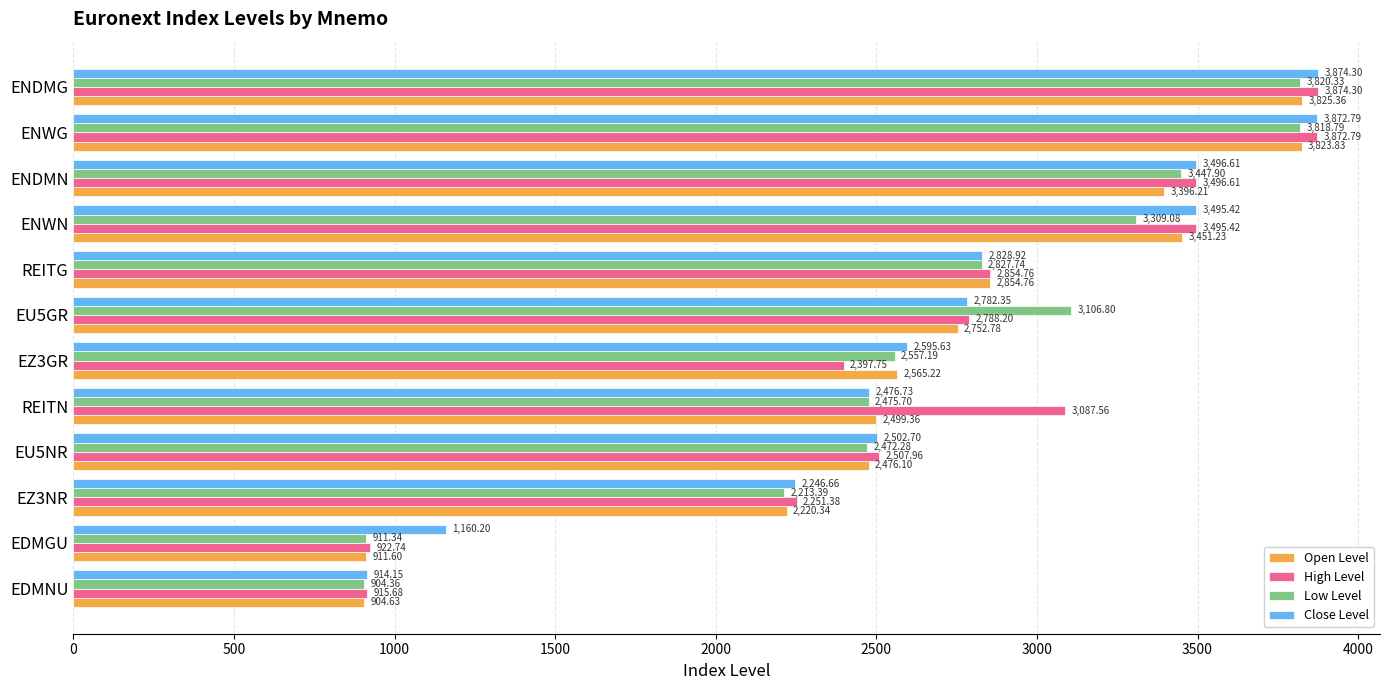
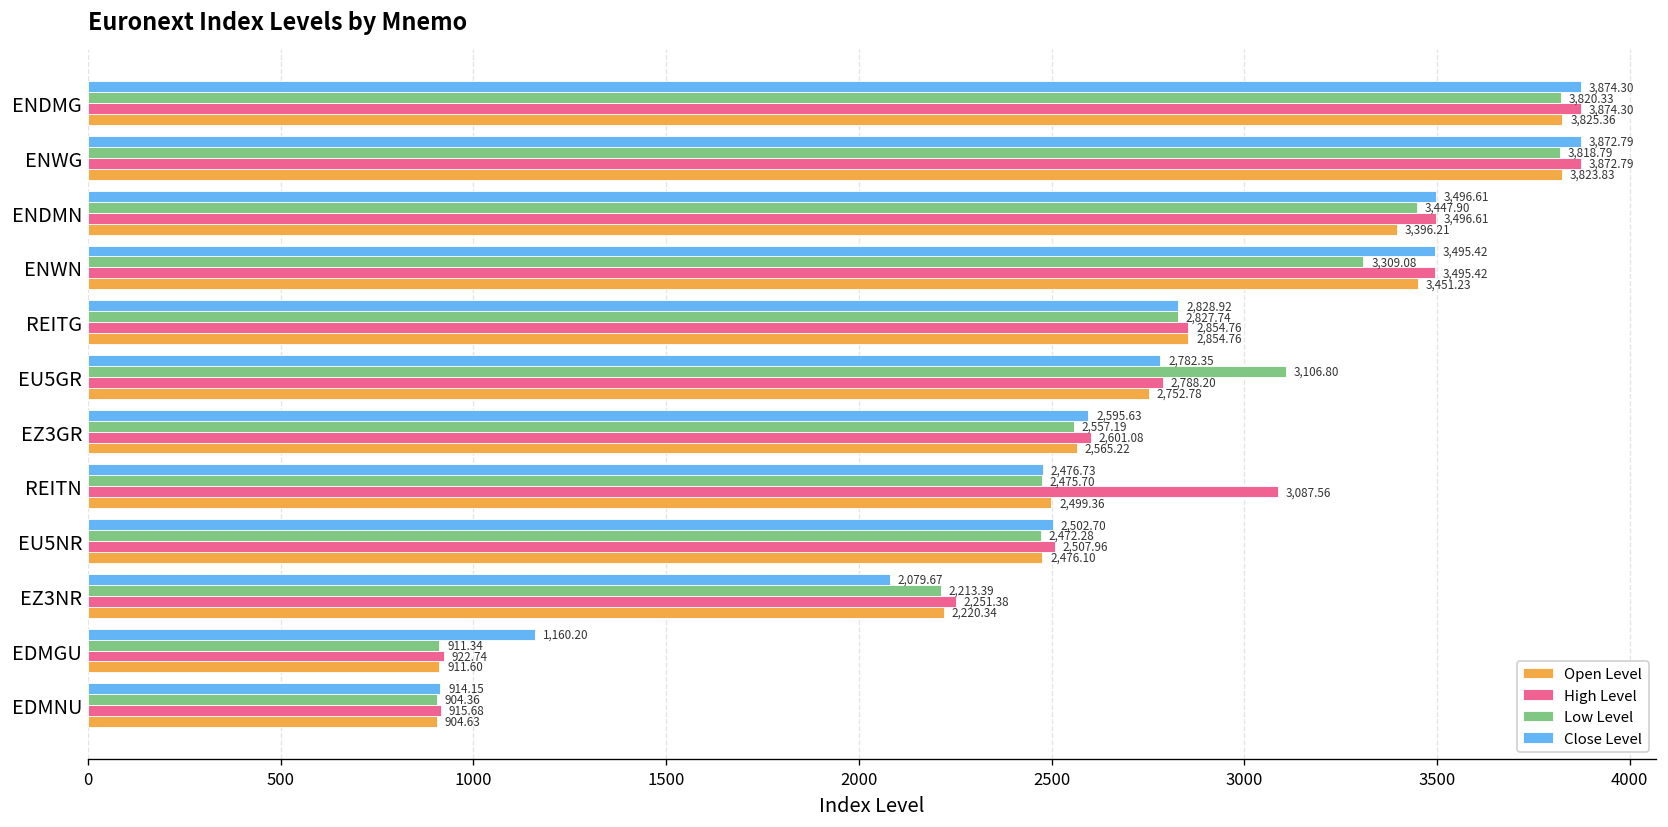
  {
    "Open Level": {
      "ENDMG": "3,825.36",
      "ENWG": "3,823.83",
      "ENDMN": "3,396.21",
      "ENWN": "3,451.23",
      "REITG": "2,854.76",
      "EU5GR": "2,752.78",
      "EZ3GR": "2,565.22",
      "REITN": "2,499.36",
      "EU5NR": "2,476.10",
      "EZ3NR": "2,220.34",
      "EDMGU": "911.60",
      "EDMNU": "904.63"
    },
    "High Level": {
      "ENDMG": "3,874.30",
      "ENWG": "3,872.79",
      "ENDMN": "3,496.61",
      "ENWN": "3,495.42",
      "REITG": "2,854.76",
      "EU5GR": "2,788.20",
-     "EZ3GR": "2,397.75",
+     "EZ3GR": "2,601.08",
      "REITN": "3,087.56",
      "EU5NR": "2,507.96",
      "EZ3NR": "2,251.38",
      "EDMGU": "922.74",
      "EDMNU": "915.68"
    },
    "Low Level": {
      "ENDMG": "3,820.33",
      "ENWG": "3,818.79",
      "ENDMN": "3,447.90",
      "ENWN": "3,309.08",
      "REITG": "2,827.74",
      "EU5GR": "3,106.80",
      "EZ3GR": "2,557.19",
      "REITN": "2,475.70",
      "EU5NR": "2,472.28",
      "EZ3NR": "2,213.39",
      "EDMGU": "911.34",
      "EDMNU": "904.36"
    },
    "Close Level": {
      "ENDMG": "3,874.30",
      "ENWG": "3,872.79",
      "ENDMN": "3,496.61",
      "ENWN": "3,495.42",
      "REITG": "2,828.92",
      "EU5GR": "2,782.35",
      "EZ3GR": "2,595.63",
      "REITN": "2,476.73",
      "EU5NR": "2,502.70",
-     "EZ3NR": "2,246.66",
+     "EZ3NR": "2,079.67",
      "EDMGU": "1,160.20",
      "EDMNU": "914.15"
    }
  }
